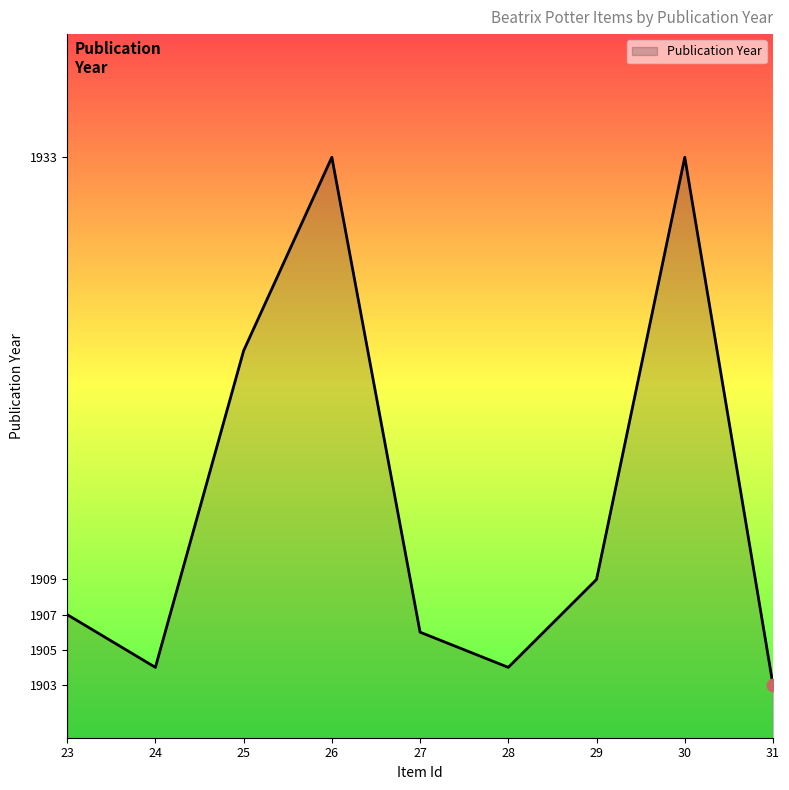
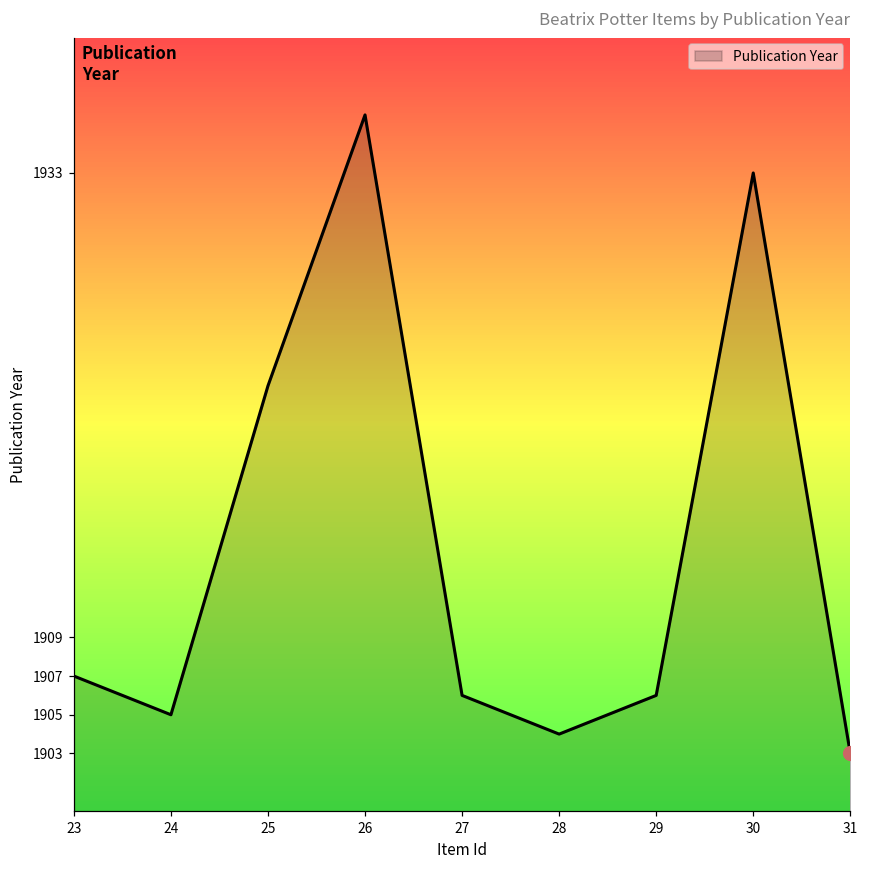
  {
    "Publication Year": {
-     "24": 1904,
+     "24": 1905,
      "25": 1922,
-     "26": 1933,
+     "26": 1936,
      "27": 1906,
      "28": 1904,
-     "29": 1909,
+     "29": 1906,
      "30": 1933
    }
  }
